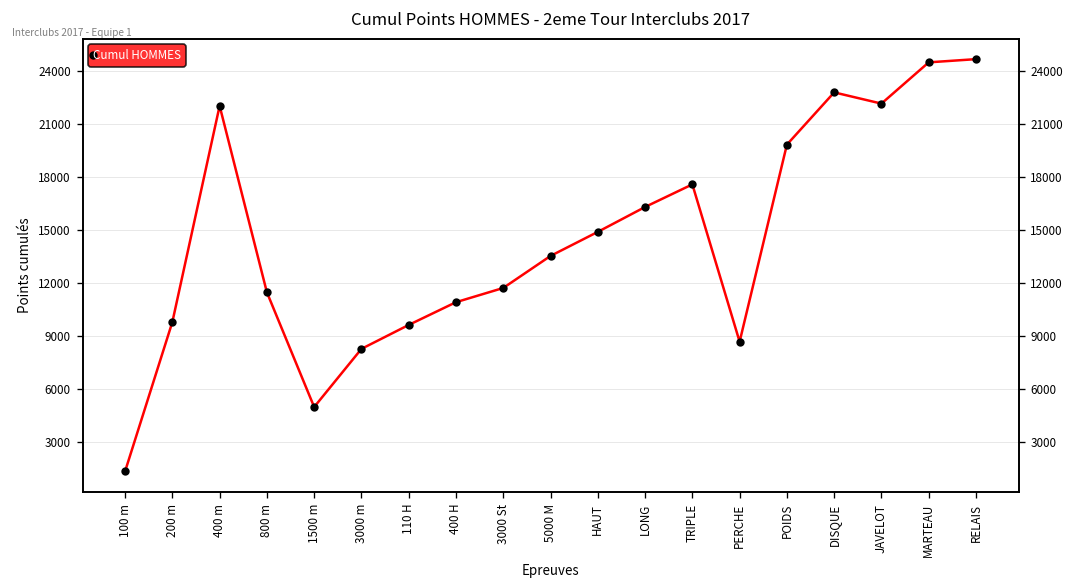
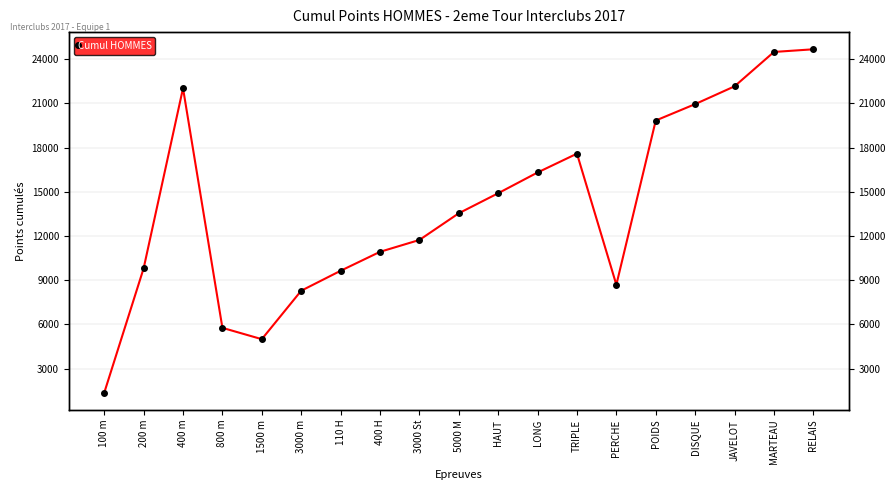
  {
    "100 m": 1400,
    "200 m": 9800,
    "400 m": 22000,
-   "800 m": 11500,
+   "800 m": 5800,
    "1500 m": 5000,
    "3000 m": 8300,
    "110 H": 9600,
    "400 H": 10900,
    "3000 St": 11700,
    "5000 M": 13500,
    "HAUT": 14900,
    "LONG": 16300,
    "TRIPLE": 17600,
    "PERCHE": 8700,
    "POIDS": 19800,
-   "DISQUE": 22800,
+   "DISQUE": 20900,
    "JAVELOT": 22200,
    "MARTEAU": 24500,
    "RELAIS": 24700
  }
